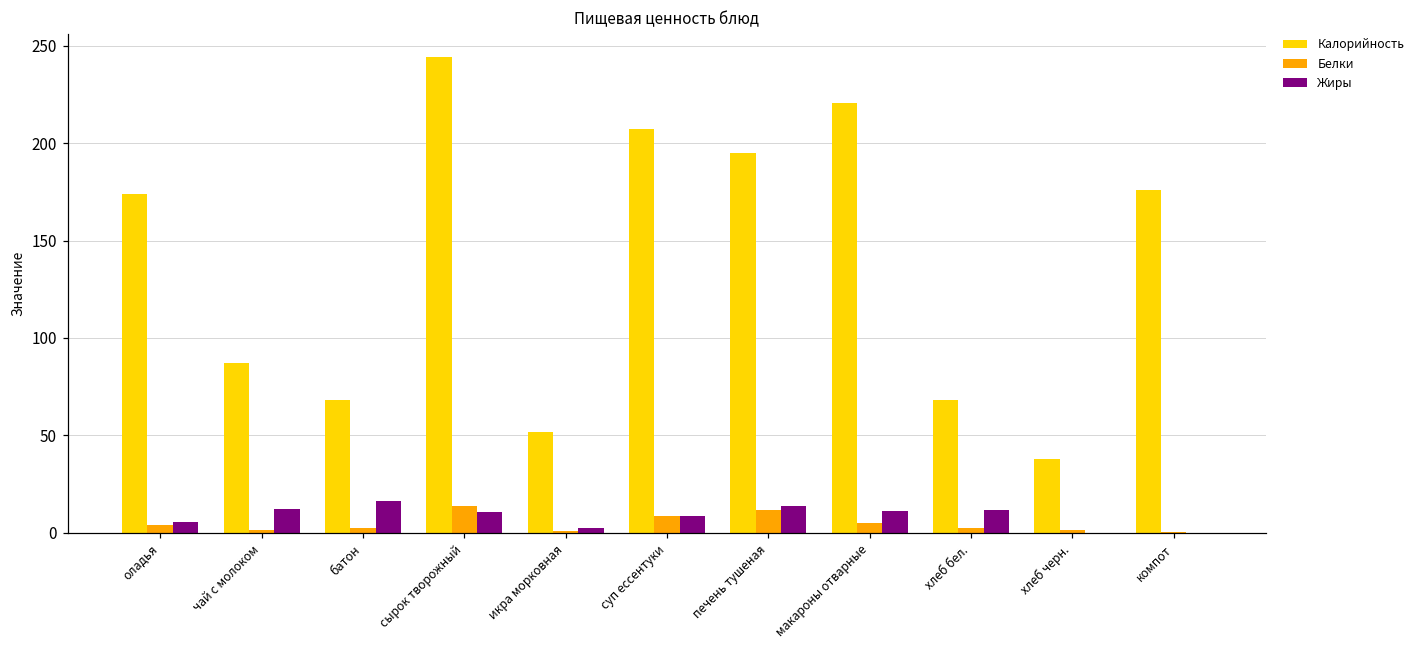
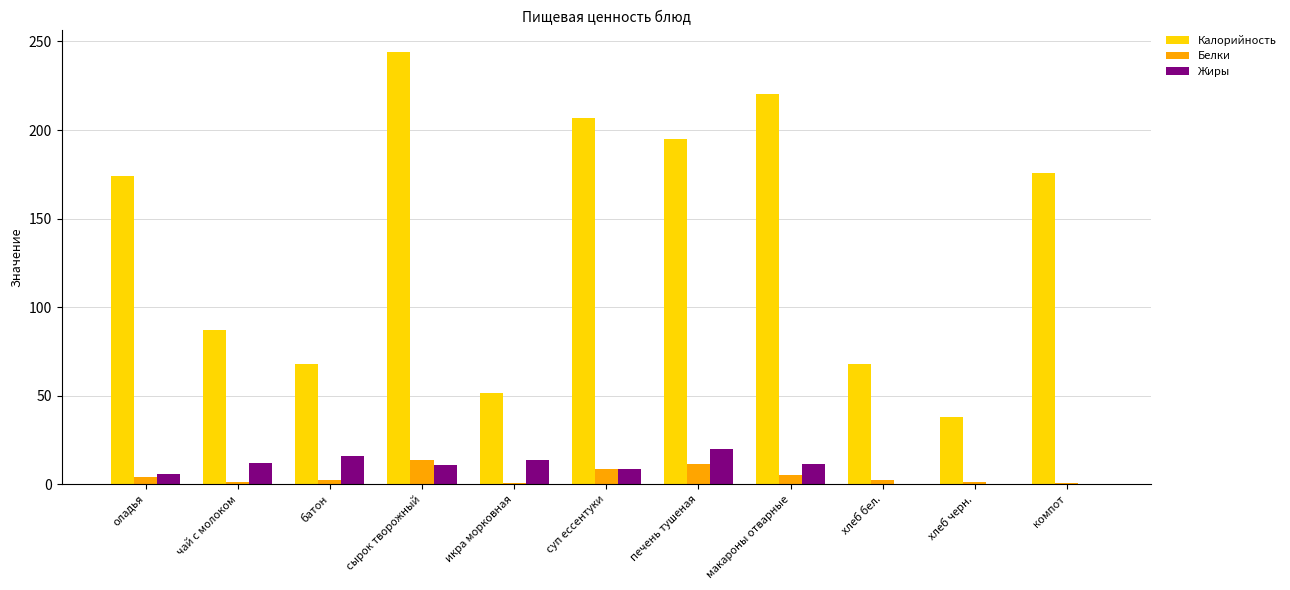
  {
    "Жиры": {
      "оладья": 6,
      "чай с молоком": 12,
      "батон": 16,
      "сырок творожный": 11,
-     "икра морковная": 2,
+     "икра морковная": 14,
      "суп ессентуки": 9,
-     "печень тушеная": 14,
+     "печень тушеная": 20,
      "макароны отварные": 11,
-     "хлеб бел.": 12,
+     "хлеб бел.": 0,
      "компот": 0
    }
  }
